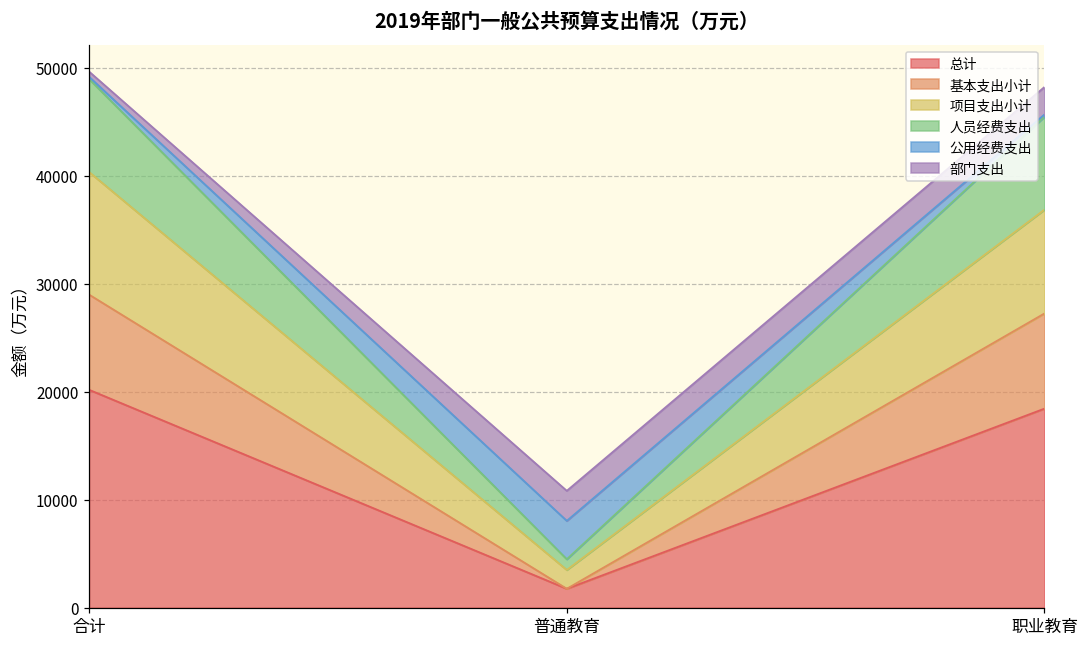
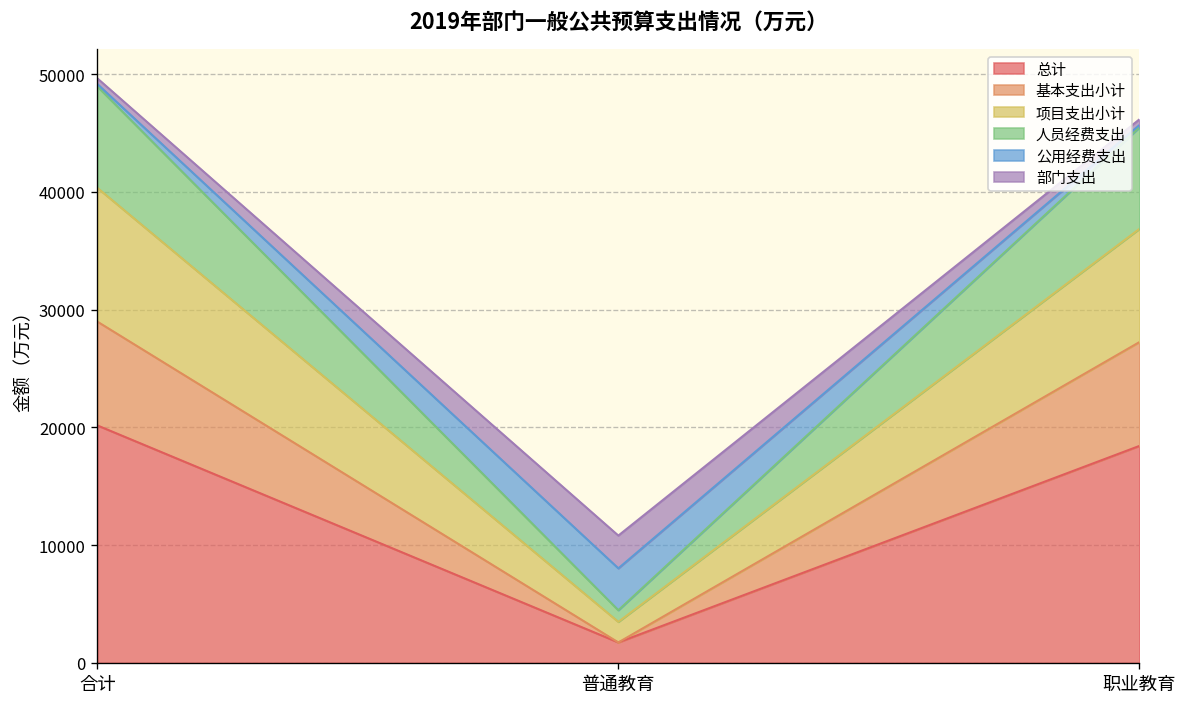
  {
    "人员经费支出": {
      "普通教育": 1000
    },
    "公用经费支出": {
      "普通教育": 4000
    },
    "部门支出": {
      "合计": 0,
      "普通教育": 3000,
-     "职业教育": 3000
+     "职业教育": 0
    }
  }
